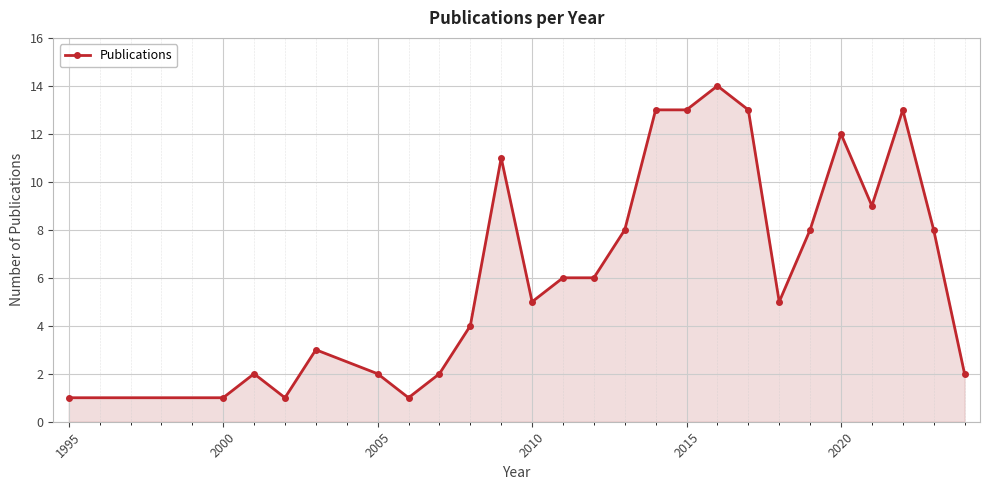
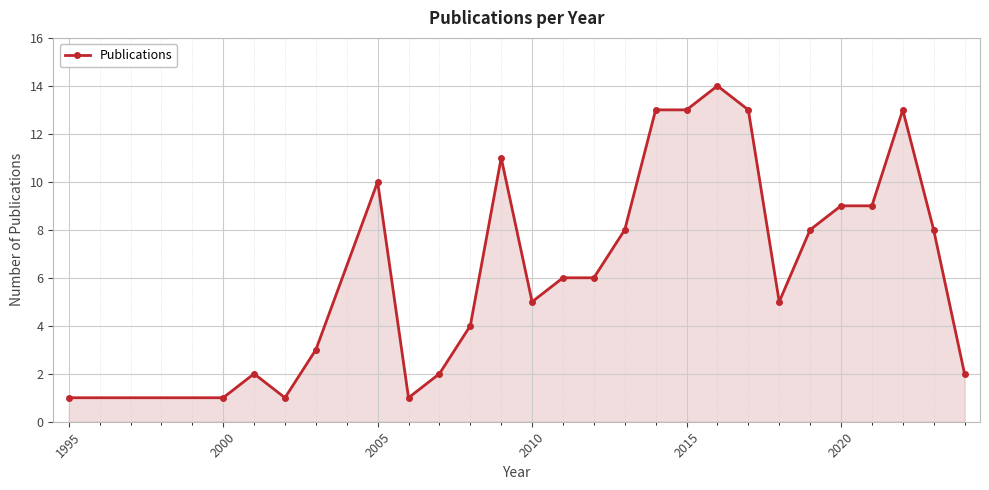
  {
    "1995": 1,
    "2000": 1,
-   "2005": 2,
+   "2005": 10,
    "2010": 5,
    "2015": 13,
-   "2020": 12
+   "2020": 9
  }
